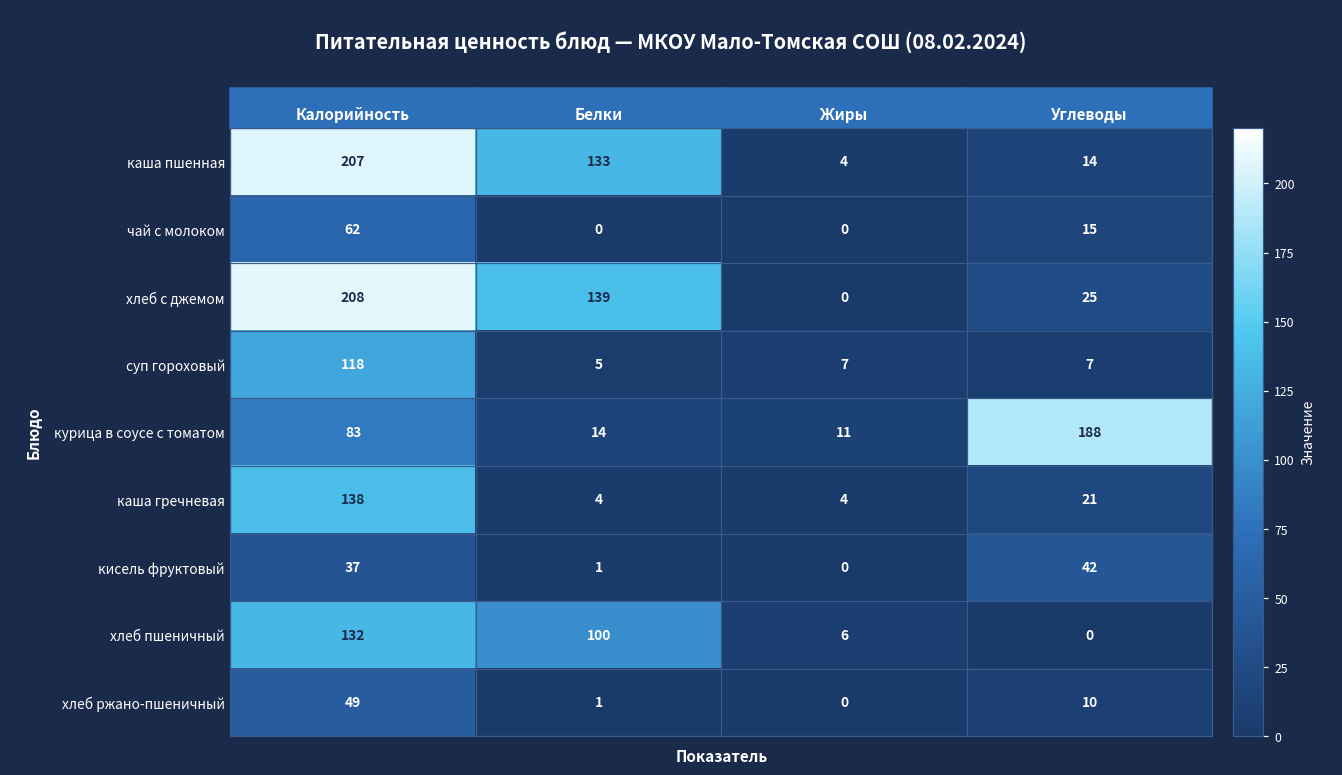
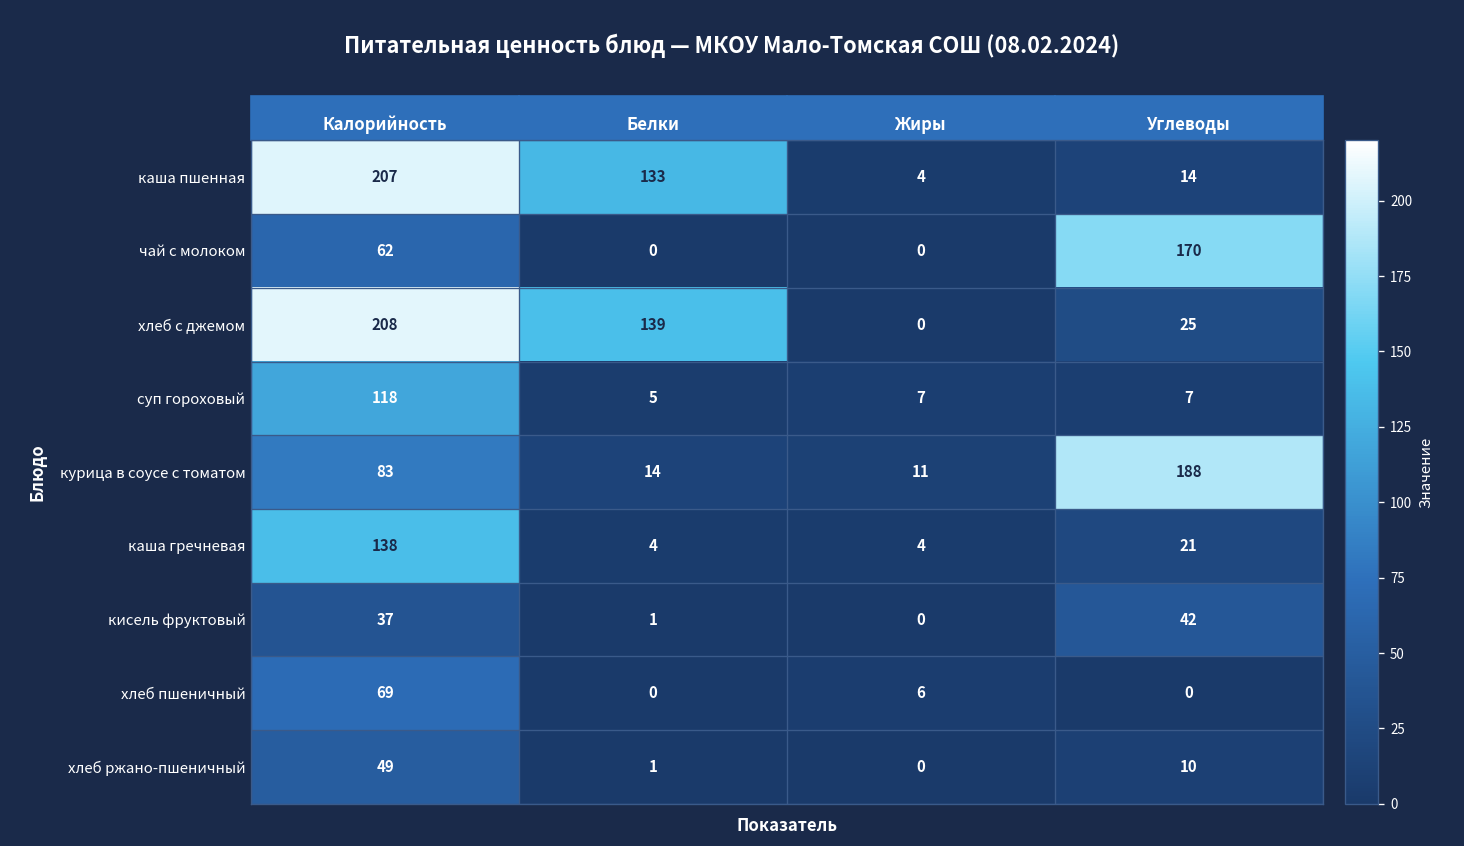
  {
    "каша пшенная": {
      "Калорийность": 207,
      "Белки": 133,
      "Жиры": 4,
      "Углеводы": 14
    },
    "чай с молоком": {
      "Калорийность": 62,
      "Белки": 0,
      "Жиры": 0,
-     "Углеводы": 15
+     "Углеводы": 170
    },
    "хлеб с джемом": {
      "Калорийность": 208,
      "Белки": 139,
      "Жиры": 0,
      "Углеводы": 25
    },
    "суп гороховый": {
      "Калорийность": 118,
      "Белки": 5,
      "Жиры": 7,
      "Углеводы": 7
    },
    "курица в соусе с томатом": {
      "Калорийность": 83,
      "Белки": 14,
      "Жиры": 11,
      "Углеводы": 188
    },
    "каша гречневая": {
      "Калорийность": 138,
      "Белки": 4,
      "Жиры": 4,
      "Углеводы": 21
    },
    "кисель фруктовый": {
      "Калорийность": 37,
      "Белки": 1,
      "Жиры": 0,
      "Углеводы": 42
    },
    "хлеб пшеничный": {
-     "Калорийность": 132,
-     "Белки": 100,
+     "Калорийность": 69,
+     "Белки": 0,
      "Жиры": 6,
      "Углеводы": 0
    },
    "хлеб ржано-пшеничный": {
      "Калорийность": 49,
      "Белки": 1,
      "Жиры": 0,
      "Углеводы": 10
    }
  }
